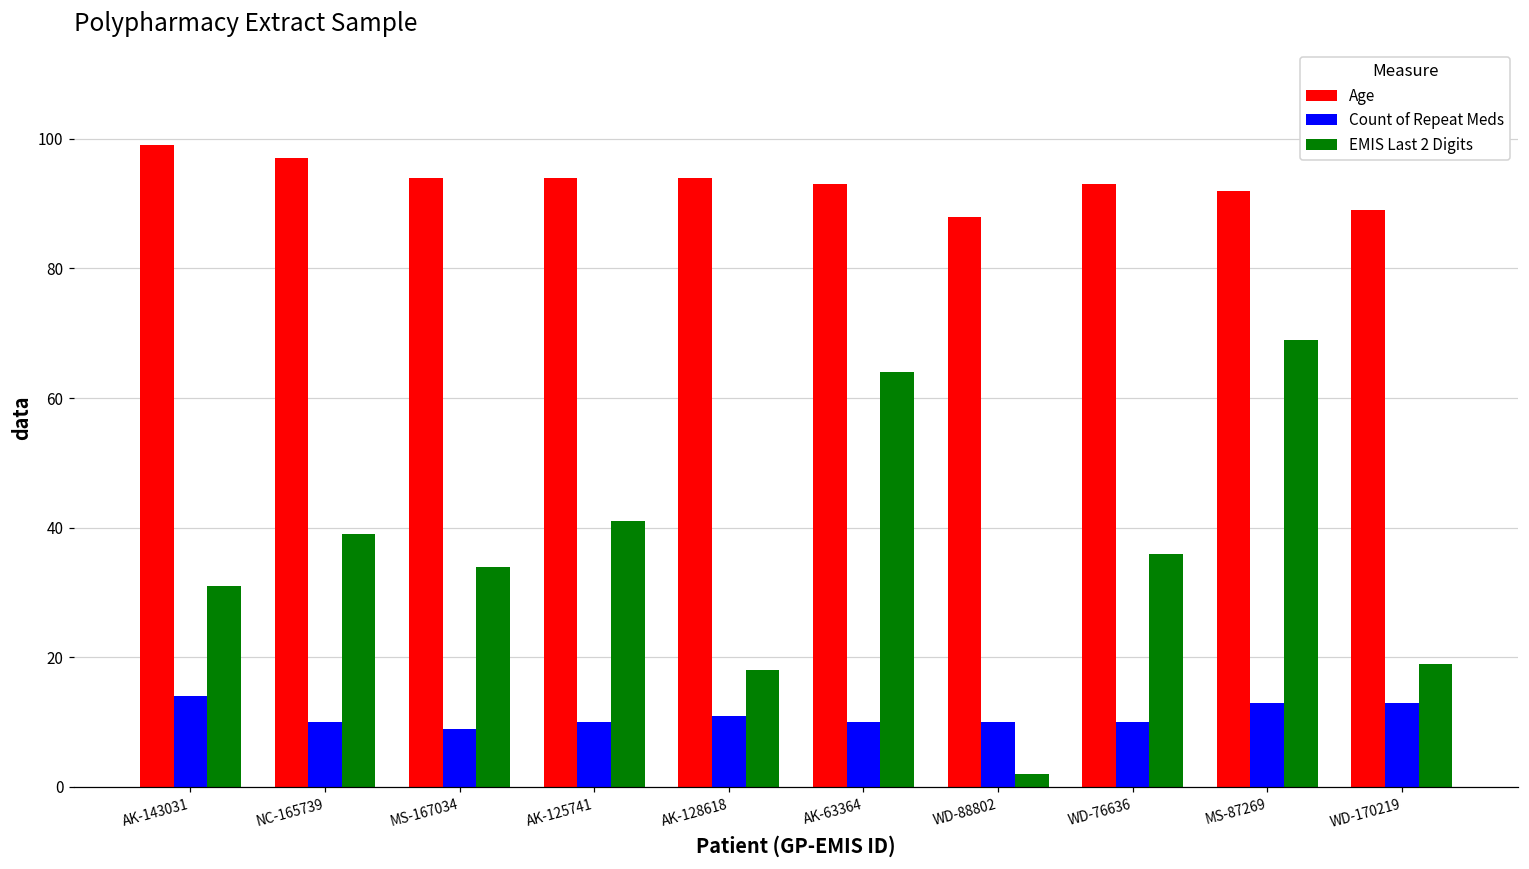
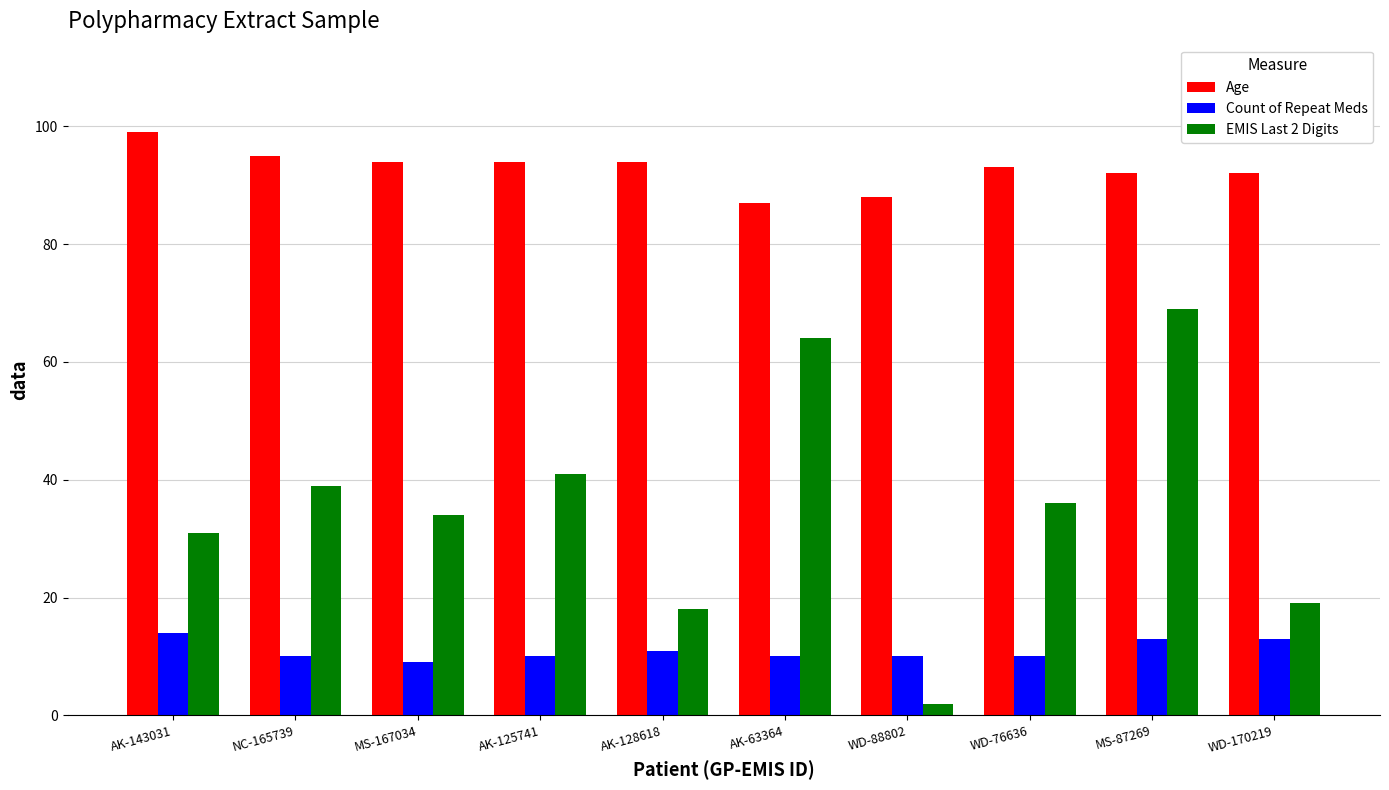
  {
    "Age": {
      "AK-143031": 99,
-     "NC-165739": 97,
+     "NC-165739": 95,
      "MS-167034": 94,
      "AK-125741": 94,
      "AK-128618": 94,
-     "AK-63364": 93,
+     "AK-63364": 87,
      "WD-88802": 88,
      "WD-76636": 93,
      "MS-87269": 92,
-     "WD-170219": 89
+     "WD-170219": 92
    },
    "Count of Repeat Meds": {
      "AK-143031": 14,
      "NC-165739": 10,
      "MS-167034": 9,
      "AK-125741": 10,
      "AK-128618": 11,
      "AK-63364": 10,
      "WD-88802": 10,
      "WD-76636": 10,
      "MS-87269": 13,
      "WD-170219": 13
    },
    "EMIS Last 2 Digits": {
      "AK-143031": 31,
      "NC-165739": 39,
      "MS-167034": 34,
      "AK-125741": 41,
      "AK-128618": 18,
      "AK-63364": 64,
      "WD-88802": 2,
      "WD-76636": 36,
      "MS-87269": 69,
      "WD-170219": 19
    }
  }
